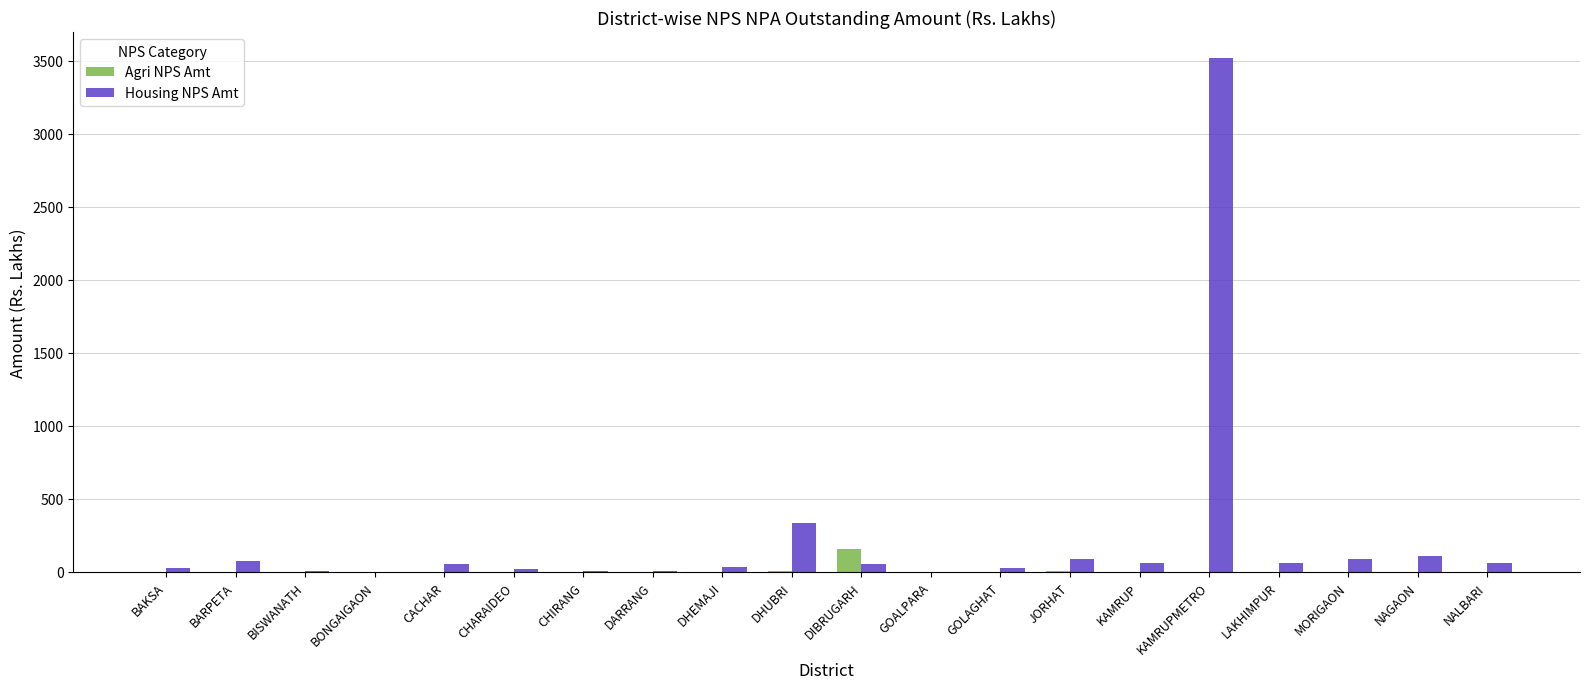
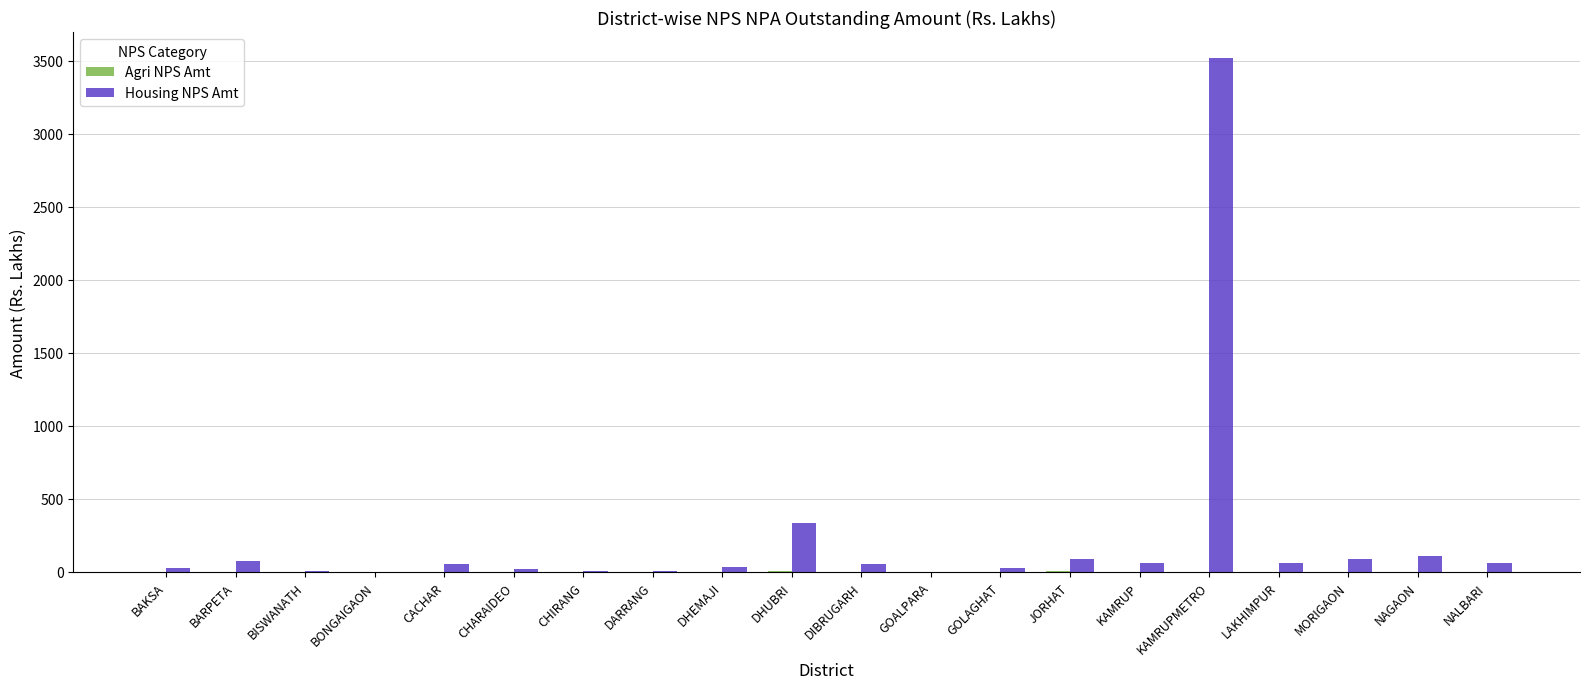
  {
    "Agri NPS Amt": {
      "BISWANATH": 0,
      "BONGAIGAON": 0,
      "CACHAR": 0,
      "CHARAIDEO": 0,
      "CHIRANG": 0,
-     "DIBRUGARH": 160,
+     "DIBRUGARH": 0,
      "GOALPARA": 0,
      "GOLAGHAT": 0,
      "KAMRUP": 0,
      "LAKHIMPUR": 0
    },
    "Housing NPS Amt": {
      "BAKSA": 30,
      "BARPETA": 70,
      "CACHAR": 50,
      "CHARAIDEO": 20,
      "DHEMAJI": 30,
      "DHUBRI": 340,
      "DIBRUGARH": 60,
      "GOALPARA": 0,
      "GOLAGHAT": 20,
      "JORHAT": 90,
      "KAMRUP": 60,
      "KAMRUPMETRO": 3520,
      "LAKHIMPUR": 60,
      "MORIGAON": 90,
      "NAGAON": 110,
      "NALBARI": 60
    }
  }
